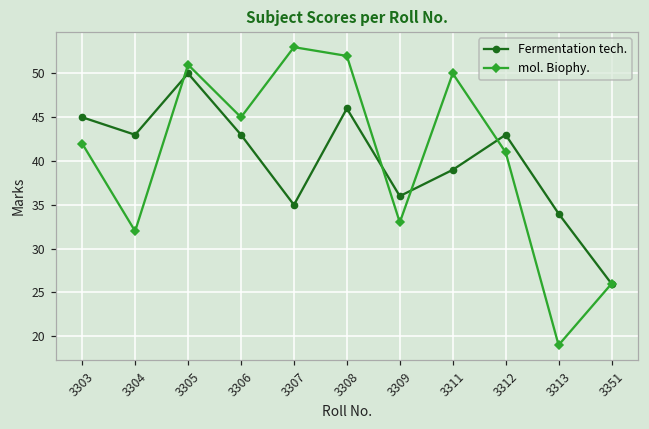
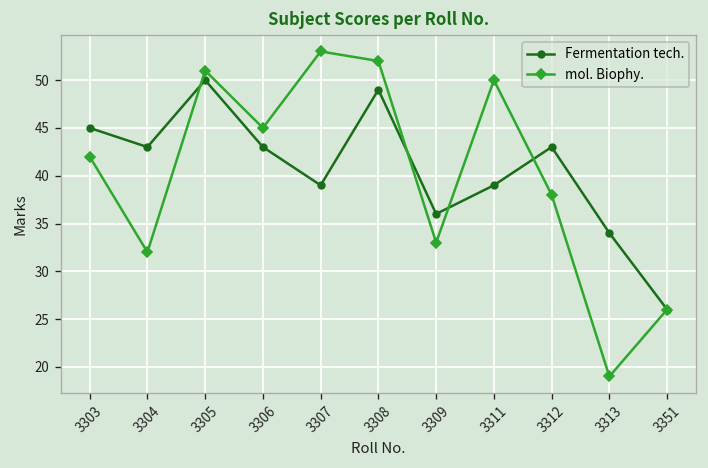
  {
    "Fermentation tech.": {
      "3303": 45,
      "3304": 43,
      "3305": 50,
      "3306": 43,
-     "3307": 35,
-     "3308": 46,
+     "3307": 39,
+     "3308": 49,
      "3309": 36,
      "3311": 39,
      "3312": 43,
      "3313": 34
    },
    "mol. Biophy.": {
      "3303": 42,
      "3304": 32,
      "3305": 51,
      "3306": 45,
      "3307": 53,
      "3308": 52,
      "3309": 33,
      "3311": 50,
-     "3312": 41,
+     "3312": 38,
      "3313": 19
    }
  }
